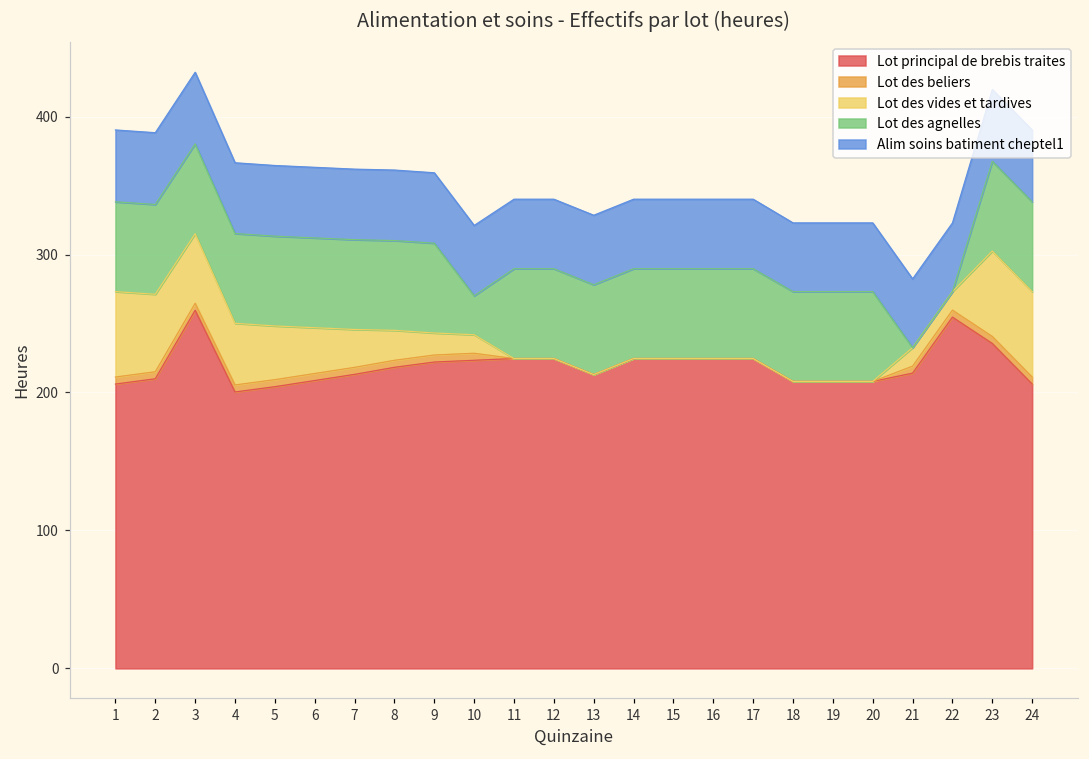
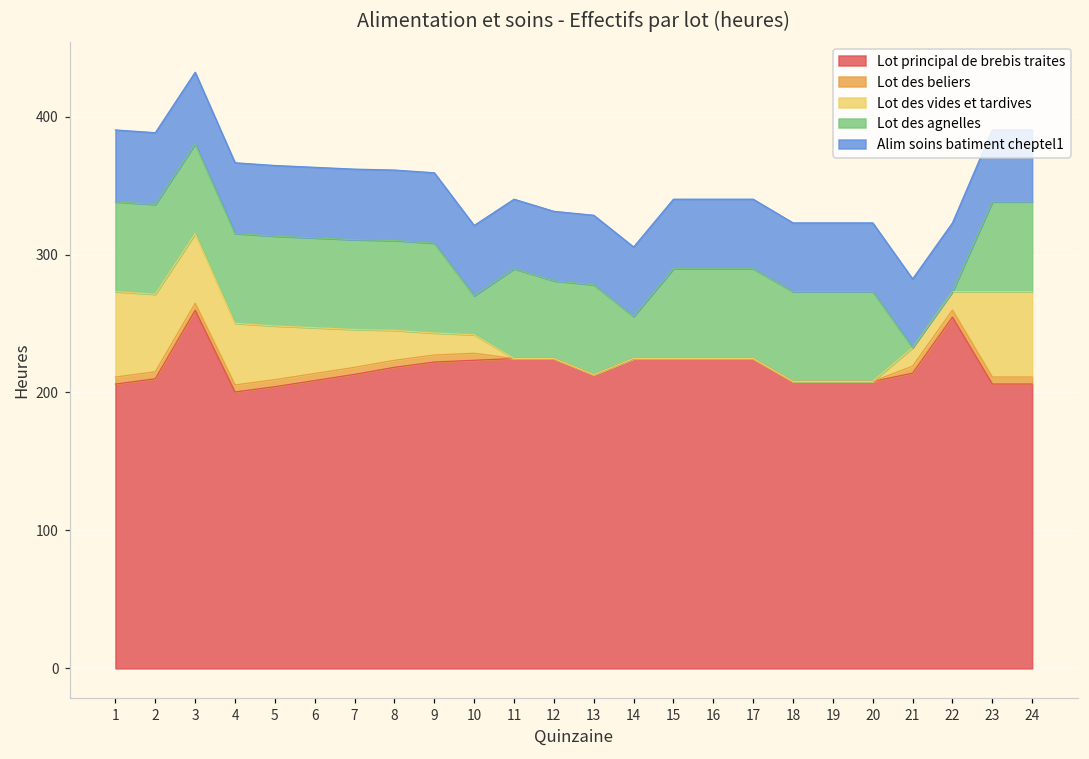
  {
    "Lot principal de brebis traites": {
      "1": 206,
      "2": 210,
      "3": 260,
      "4": 200,
      "5": 204,
      "6": 209,
      "7": 213,
      "8": 218,
      "9": 222,
      "10": 223,
      "21": 214,
      "22": 255,
-     "23": 236,
+     "23": 206,
      "24": 206
    },
    "Lot des agnelles": {
      "1": 65,
      "2": 65,
      "3": 65,
      "4": 65,
      "5": 65,
      "6": 65,
      "7": 65,
      "8": 65,
      "9": 65,
      "10": 28,
      "11": 65,
-     "12": 65,
+     "12": 56,
      "13": 65,
-     "14": 65,
+     "14": 30,
      "15": 65,
      "16": 65,
      "17": 65,
      "18": 65,
      "19": 65,
      "20": 65,
      "23": 65,
      "24": 65
    },
    "Alim soins batiment cheptel1": {
      "1": 52,
      "2": 52,
      "3": 52,
      "4": 51,
      "5": 51,
      "6": 51,
      "7": 51,
      "8": 51,
      "9": 51,
      "10": 51,
      "11": 50,
      "12": 50,
      "13": 50,
      "14": 50,
      "15": 50,
      "16": 50,
      "17": 50,
      "18": 50,
      "19": 50,
      "20": 50,
      "21": 50,
      "22": 50
    }
  }
